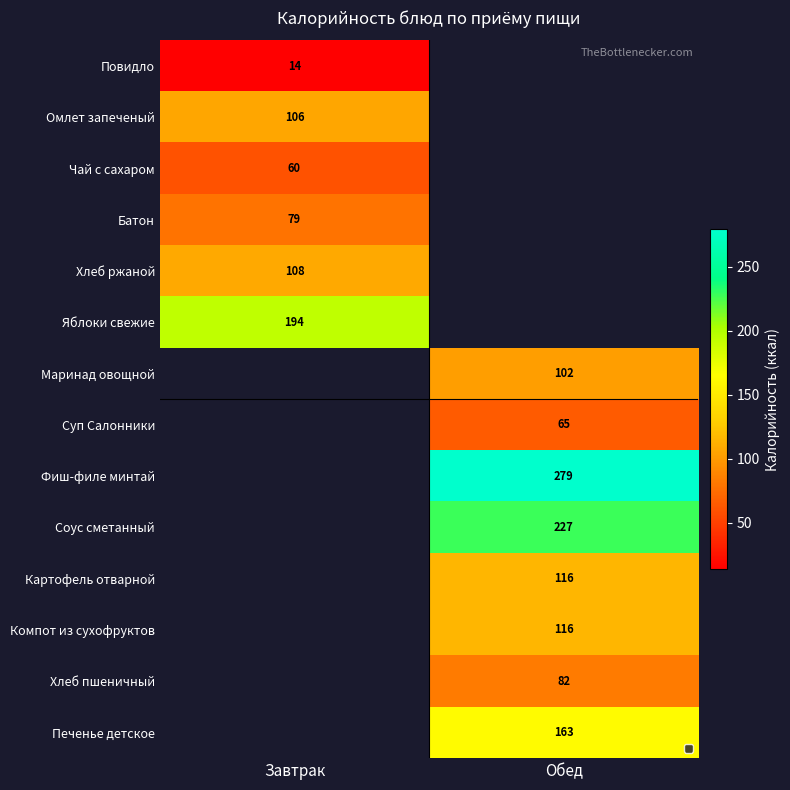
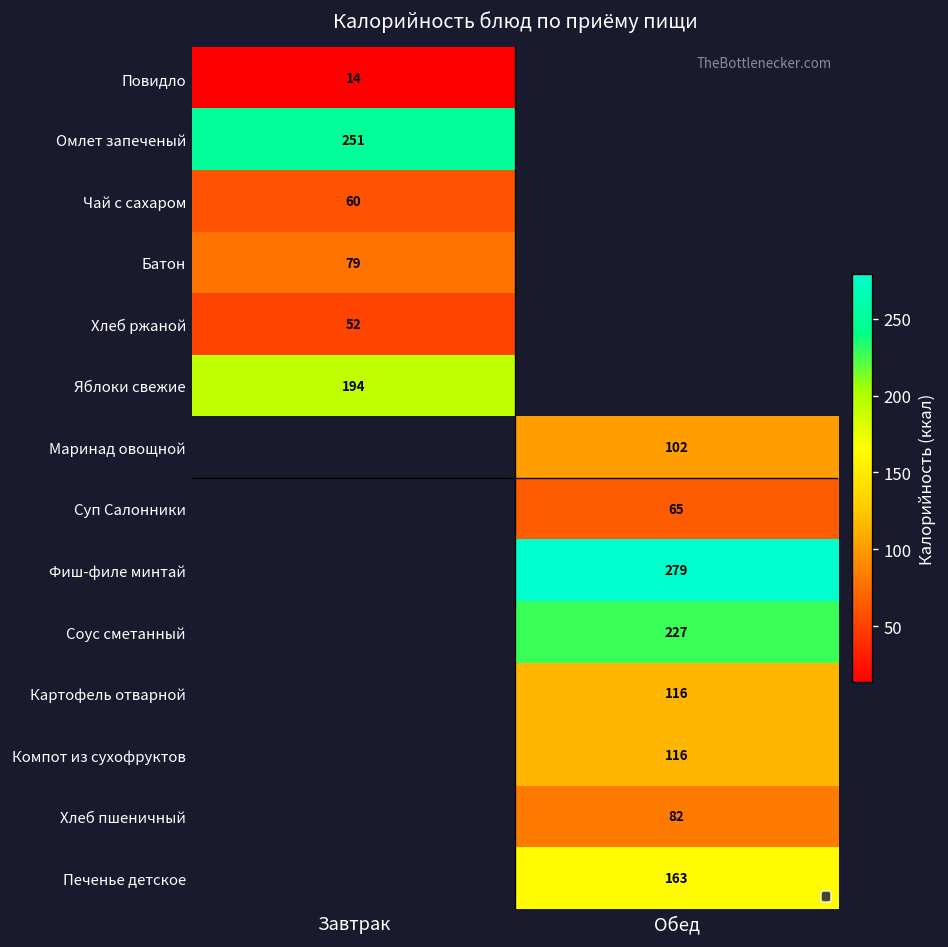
  {
    "Повидло": {
      "Завтрак": 14
    },
    "Омлет запеченый": {
-     "Завтрак": 106
+     "Завтрак": 251
    },
    "Чай с сахаром": {
      "Завтрак": 60
    },
    "Батон": {
      "Завтрак": 79
    },
    "Хлеб ржаной": {
-     "Завтрак": 108
+     "Завтрак": 52
    },
    "Яблоки свежие": {
      "Завтрак": 194
    },
    "Маринад овощной": {
      "Обед": 102
    },
    "Суп Салонники": {
      "Обед": 65
    },
    "Фиш-филе минтай": {
      "Обед": 279
    },
    "Соус сметанный": {
      "Обед": 227
    },
    "Картофель отварной": {
      "Обед": 116
    },
    "Компот из сухофруктов": {
      "Обед": 116
    },
    "Хлеб пшеничный": {
      "Обед": 82
    },
    "Печенье детское": {
      "Обед": 163
    }
  }
